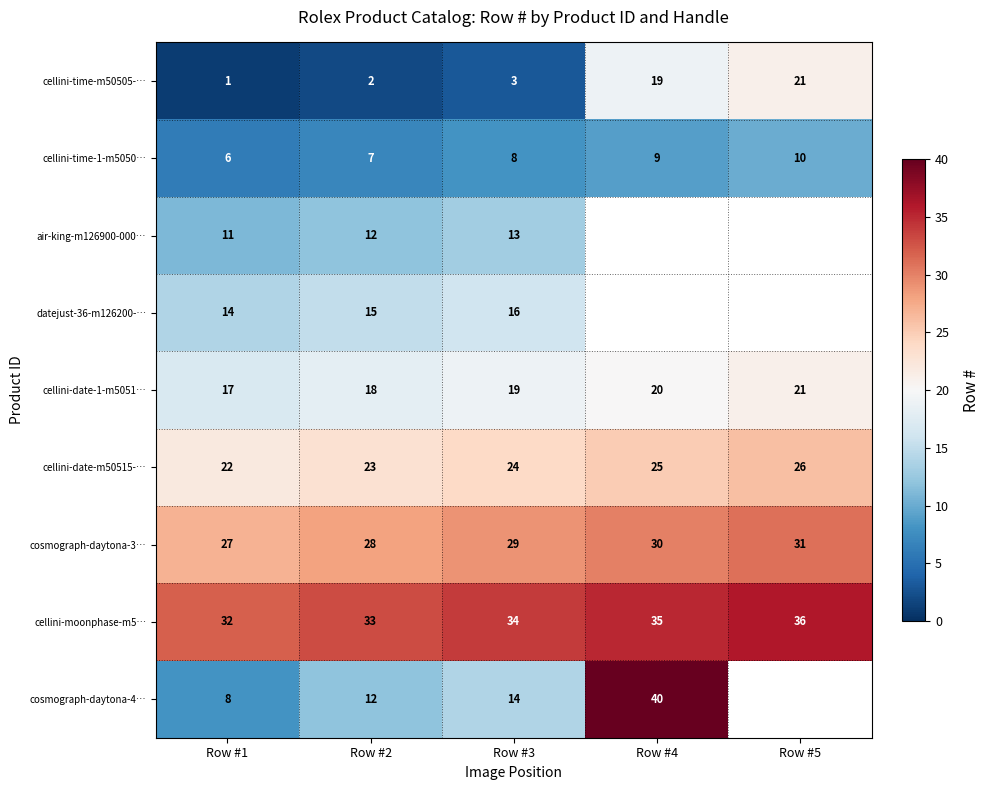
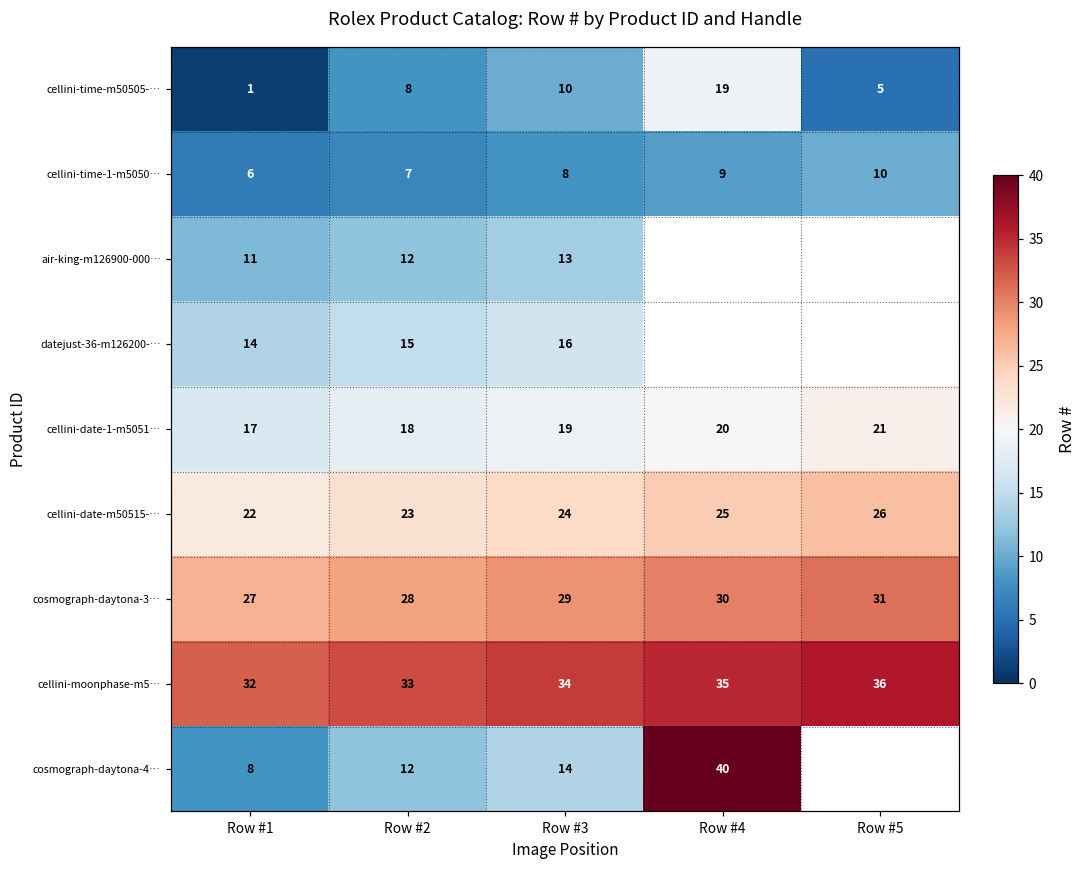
  {
    "cellini-time-m50505-…": {
      "Row #1": 1,
-     "Row #2": 2,
-     "Row #3": 3,
+     "Row #2": 8,
+     "Row #3": 10,
      "Row #4": 19,
-     "Row #5": 21
+     "Row #5": 5
    },
    "cellini-time-1-m5050…": {
      "Row #1": 6,
      "Row #2": 7,
      "Row #3": 8,
      "Row #4": 9,
      "Row #5": 10
    },
    "air-king-m126900-000…": {
      "Row #1": 11,
      "Row #2": 12,
      "Row #3": 13
    },
    "datejust-36-m126200-…": {
      "Row #1": 14,
      "Row #2": 15,
      "Row #3": 16
    },
    "cellini-date-1-m5051…": {
      "Row #1": 17,
      "Row #2": 18,
      "Row #3": 19,
      "Row #4": 20,
      "Row #5": 21
    },
    "cellini-date-m50515-…": {
      "Row #1": 22,
      "Row #2": 23,
      "Row #3": 24,
      "Row #4": 25,
      "Row #5": 26
    },
    "cosmograph-daytona-3…": {
      "Row #1": 27,
      "Row #2": 28,
      "Row #3": 29,
      "Row #4": 30,
      "Row #5": 31
    },
    "cellini-moonphase-m5…": {
      "Row #1": 32,
      "Row #2": 33,
      "Row #3": 34,
      "Row #4": 35,
      "Row #5": 36
    },
    "cosmograph-daytona-4…": {
      "Row #1": 8,
      "Row #2": 12,
      "Row #3": 14,
      "Row #4": 40
    }
  }
